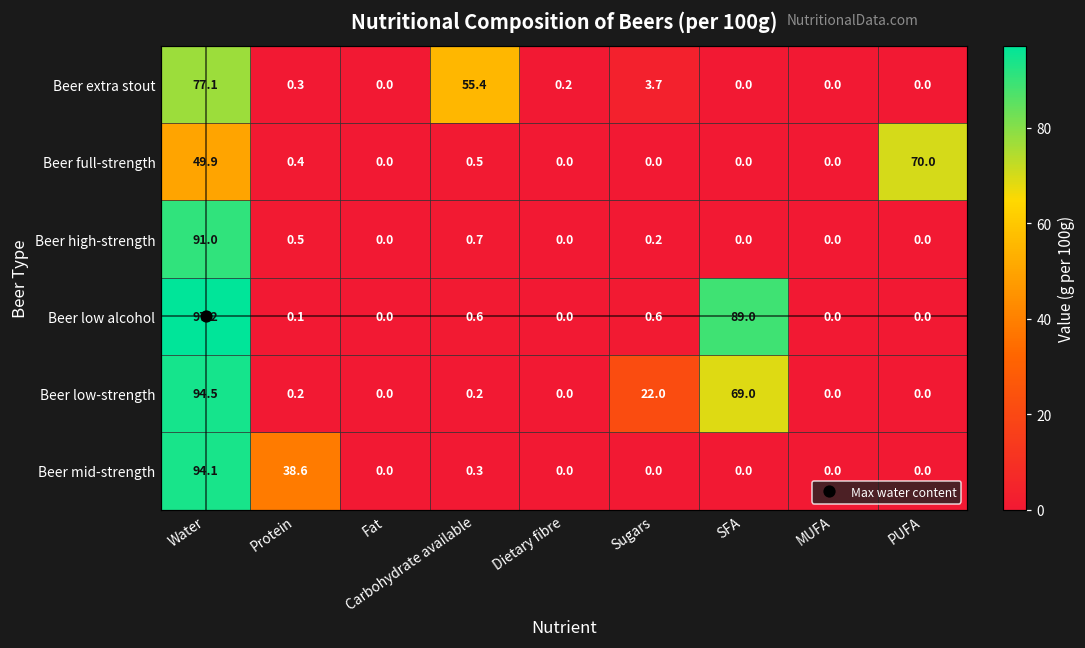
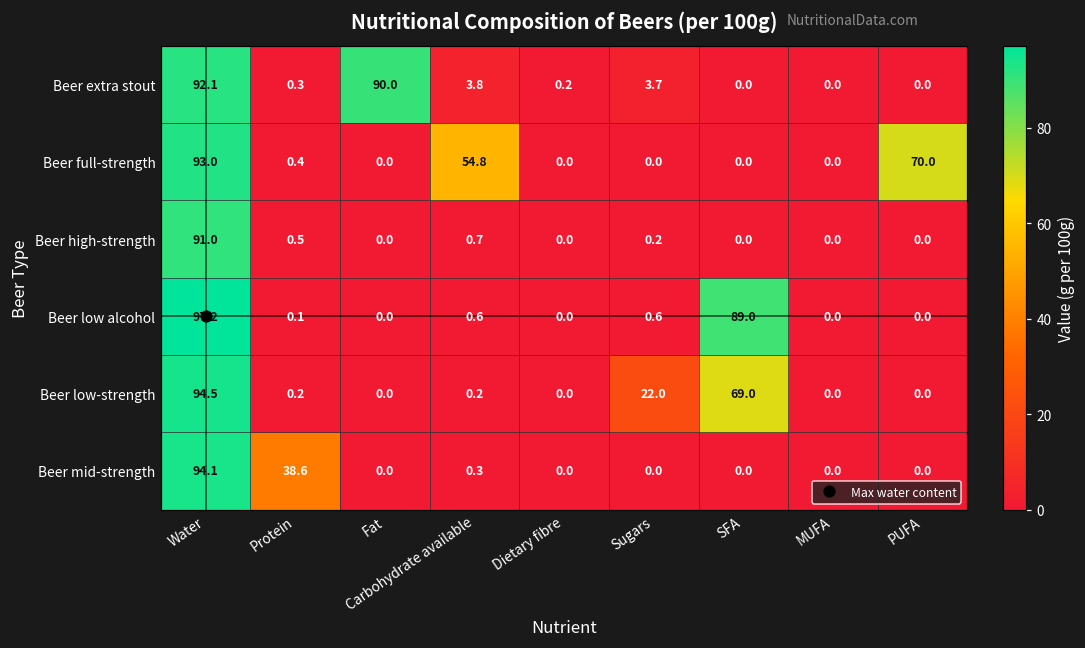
  {
    "Beer extra stout": {
-     "Water": 77.1,
+     "Water": 92.1,
      "Protein": 0.3,
-     "Fat": 0.0,
-     "Carbohydrate available": 55.4,
+     "Fat": 90.0,
+     "Carbohydrate available": 3.8,
      "Dietary fibre": 0.2,
      "Sugars": 3.7,
      "SFA": 0.0,
      "MUFA": 0.0,
      "PUFA": 0.0
    },
    "Beer full-strength": {
-     "Water": 49.9,
+     "Water": 93.0,
      "Protein": 0.4,
      "Fat": 0.0,
-     "Carbohydrate available": 0.5,
+     "Carbohydrate available": 54.8,
      "Dietary fibre": 0.0,
      "Sugars": 0.0,
      "SFA": 0.0,
      "MUFA": 0.0,
      "PUFA": 70.0
    },
    "Beer high-strength": {
      "Water": 91.0,
      "Protein": 0.5,
      "Fat": 0.0,
      "Carbohydrate available": 0.7,
      "Dietary fibre": 0.0,
      "Sugars": 0.2,
      "SFA": 0.0,
      "MUFA": 0.0,
      "PUFA": 0.0
    },
    "Beer low alcohol": {
      "Protein": 0.1,
      "Fat": 0.0,
      "Carbohydrate available": 0.6,
      "Dietary fibre": 0.0,
      "Sugars": 0.6,
      "SFA": 89.0,
      "MUFA": 0.0,
      "PUFA": 0.0
    },
    "Beer low-strength": {
      "Water": 94.5,
      "Protein": 0.2,
      "Fat": 0.0,
      "Carbohydrate available": 0.2,
      "Dietary fibre": 0.0,
      "Sugars": 22.0,
      "SFA": 69.0,
      "MUFA": 0.0,
      "PUFA": 0.0
    },
    "Beer mid-strength": {
      "Water": 94.1,
      "Protein": 38.6,
      "Fat": 0.0,
      "Carbohydrate available": 0.3,
      "Dietary fibre": 0.0,
      "Sugars": 0.0,
      "SFA": 0.0,
      "MUFA": 0.0,
      "PUFA": 0.0
    }
  }
